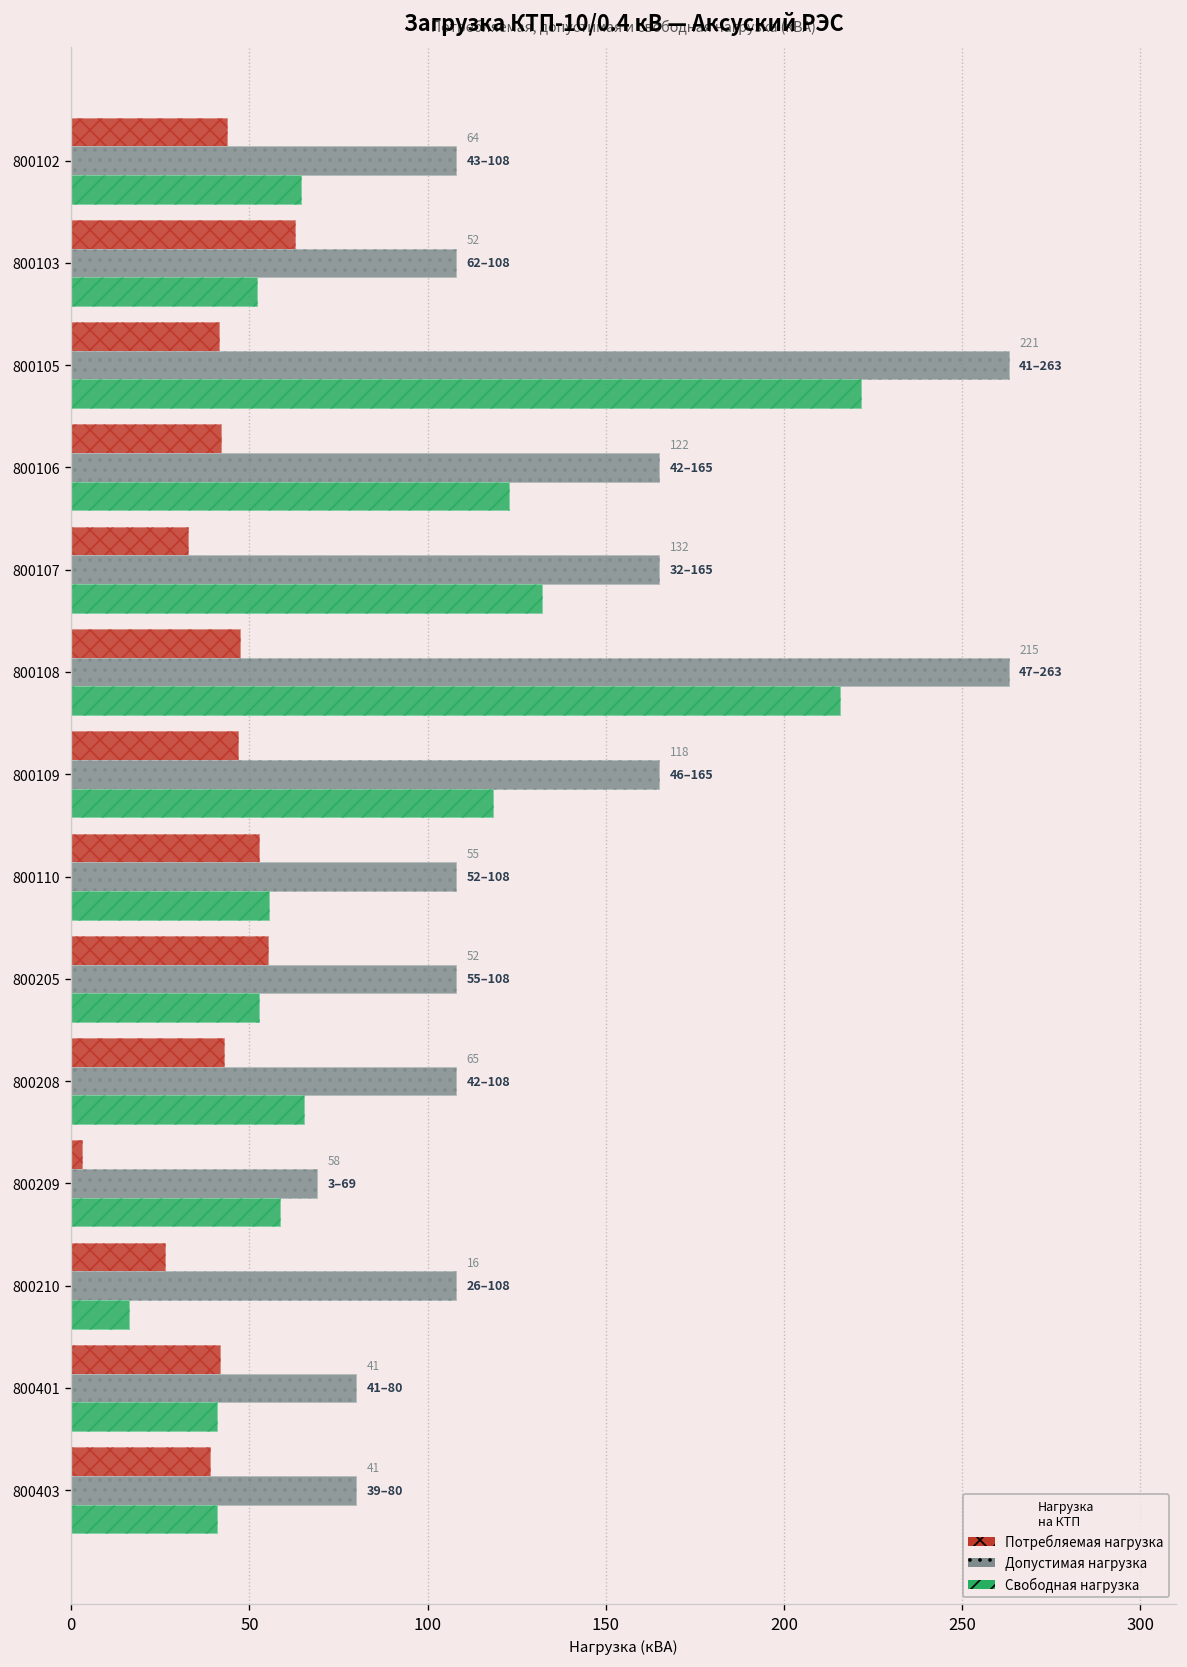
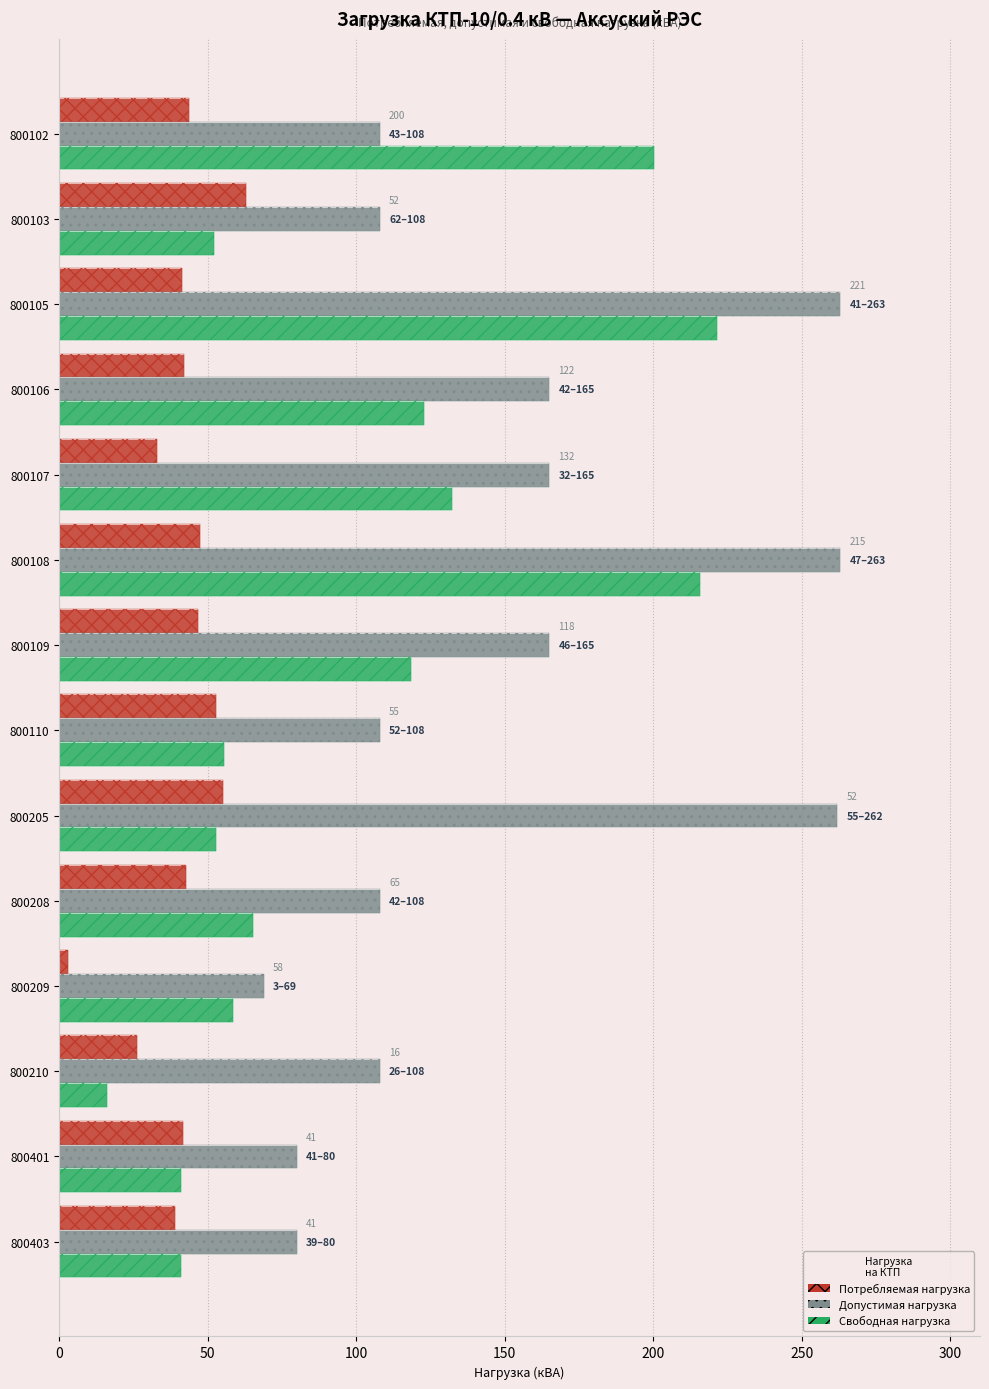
  {
    "Потребляемая нагрузка": {
      "800102": 44,
      "800103": 63,
      "800105": 41,
      "800106": 42,
      "800107": 33,
      "800108": 47,
      "800109": 47,
      "800110": 53,
      "800205": 55,
      "800208": 43,
      "800209": 3,
      "800210": 26,
      "800401": 42,
      "800403": 39
    },
    "Допустимая нагрузка": {
      "800102": 108,
      "800103": 108,
      "800105": 263,
      "800106": 165,
      "800107": 165,
      "800108": 263,
      "800109": 165,
      "800110": 108,
-     "800205": 108,
+     "800205": 262,
      "800208": 108,
      "800209": 69,
      "800210": 108,
      "800401": 80,
      "800403": 80
    },
    "Свободная нагрузка": {
-     "800102": 64
+     "800102": 200
    }
  }
